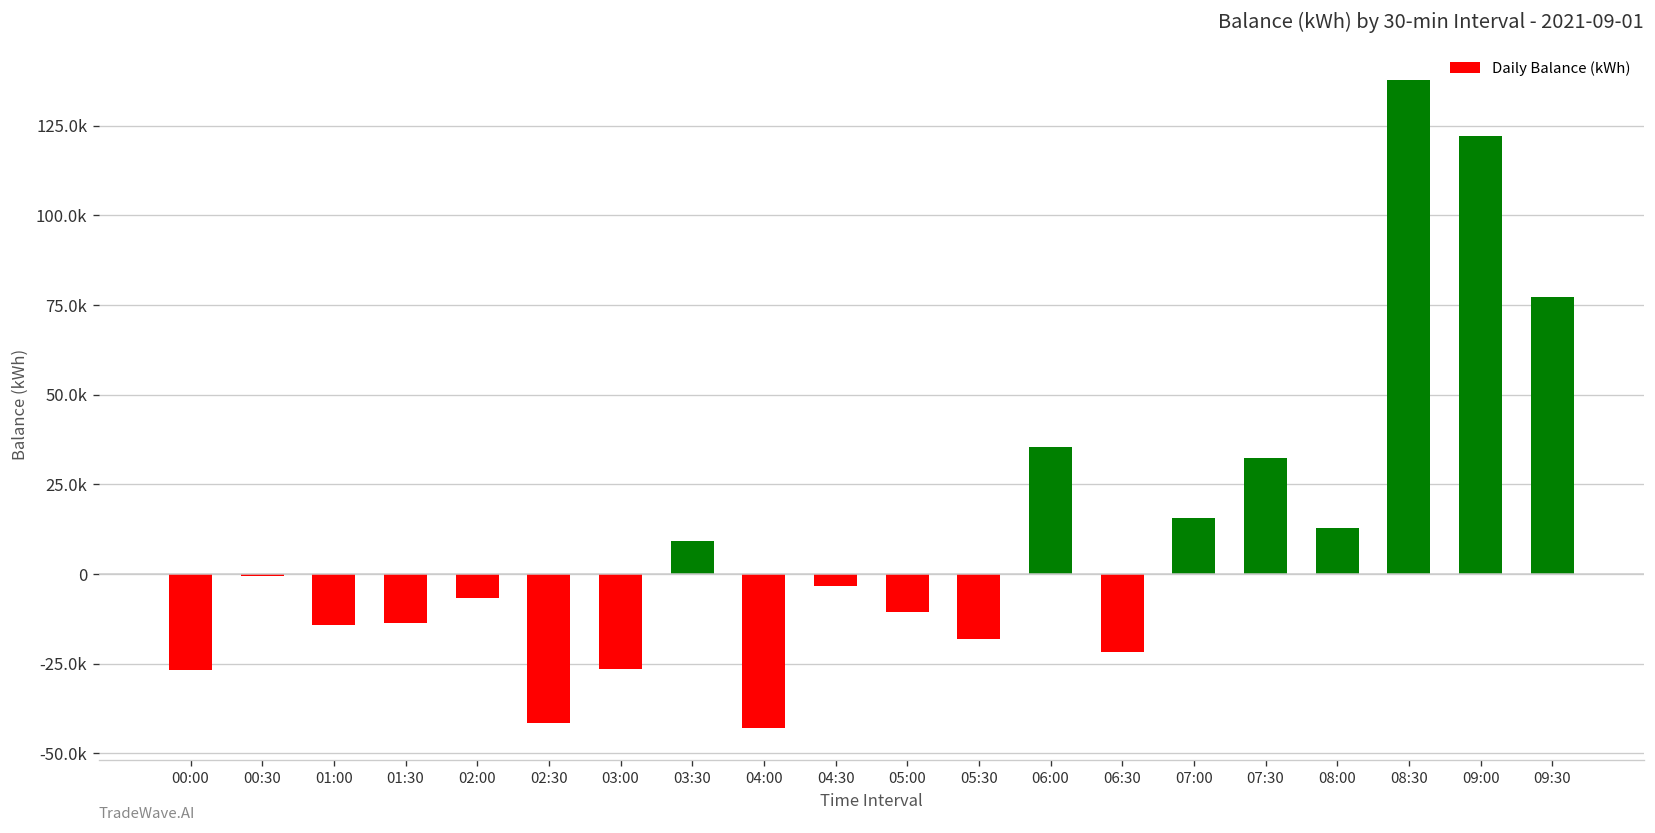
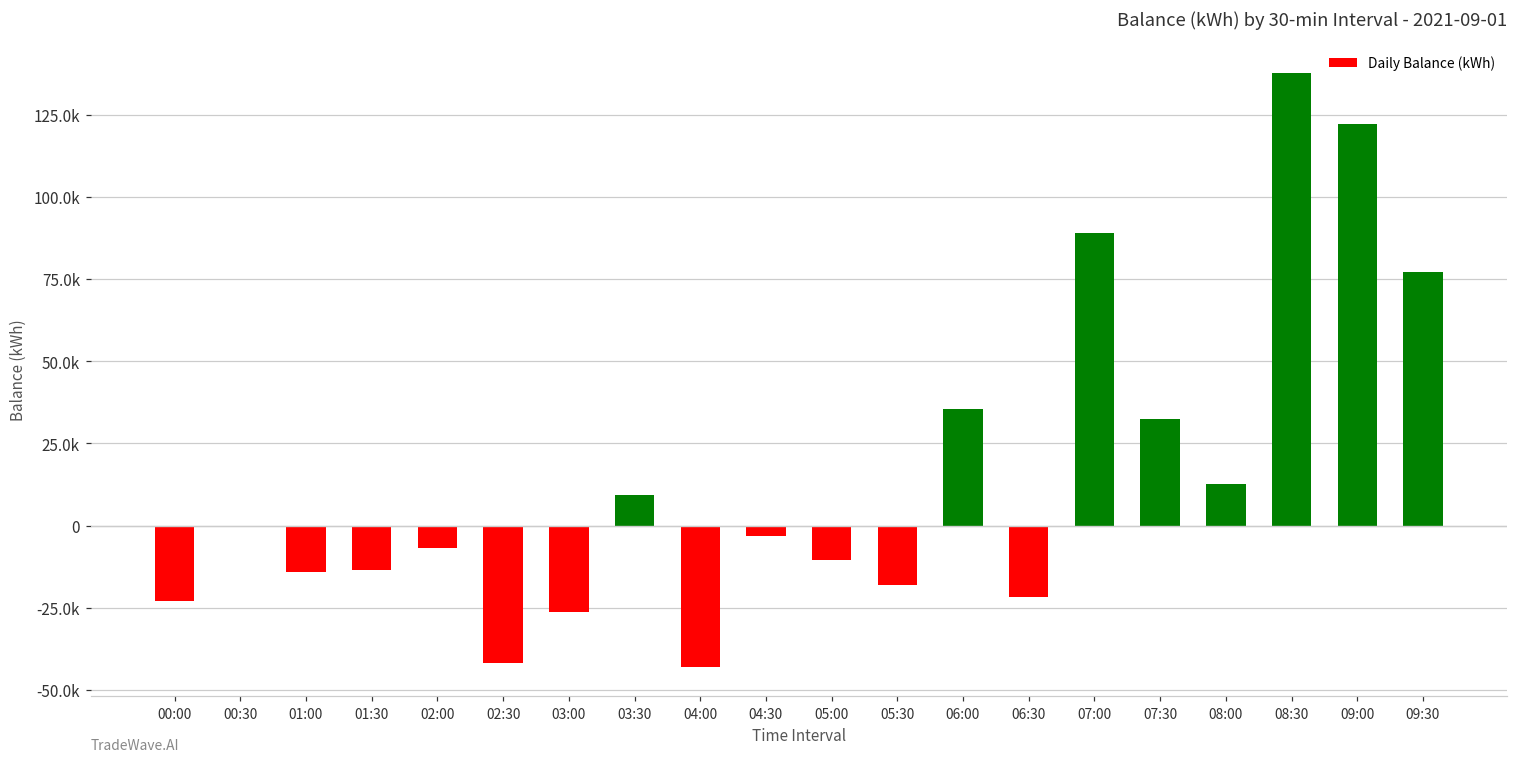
  {
-   "00:00": -27000,
+   "00:00": -23000,
    "01:00": -14000,
    "01:30": -14000,
    "02:00": -7000,
    "02:30": -42000,
    "03:00": -26000,
    "03:30": 9000,
    "04:00": -43000,
    "04:30": -3000,
    "05:00": -11000,
    "05:30": -18000,
    "06:00": 35000,
    "06:30": -22000,
-   "07:00": 16000,
+   "07:00": 89000,
    "07:30": 32000,
    "08:00": 13000,
    "08:30": 138000,
    "09:00": 122000,
    "09:30": 77000
  }
